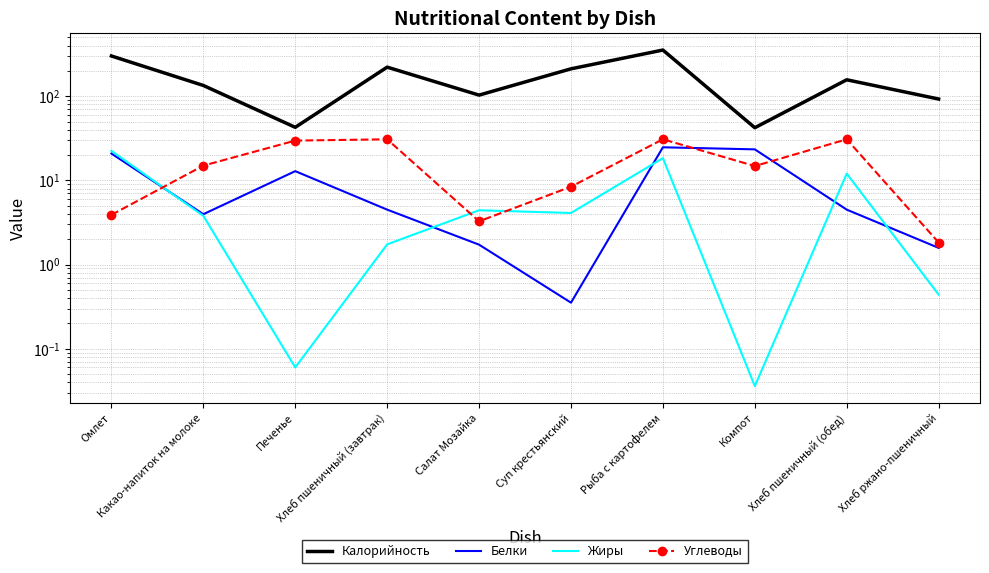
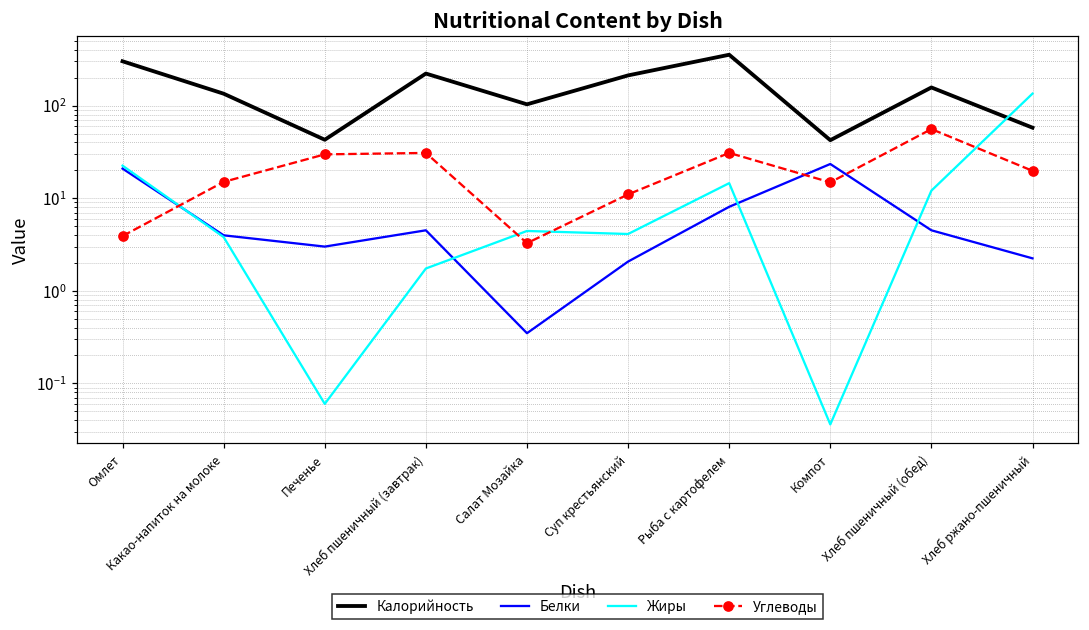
  {
    "Калорийность": {
      "Омлет": 300,
      "Какао-напиток на молоке": 130,
      "Печенье": 40,
      "Хлеб пшеничный (завтрак)": 220,
      "Салат Мозайка": 100,
      "Суп крестьянский": 210,
      "Рыба с картофелем": 350,
      "Компот": 40,
      "Хлеб пшеничный (обед)": 160,
-     "Хлеб ржано-пшеничный": 90
+     "Хлеб ржано-пшеничный": 60
    },
    "Белки": {
      "Омлет": 21,
-     "Печенье": 13,
+     "Печенье": 3.0,
      "Хлеб пшеничный (завтрак)": 5,
-     "Салат Мозайка": 1.7,
-     "Суп крестьянский": 0.35,
-     "Рыба с картофелем": 25,
+     "Салат Мозайка": 0.35,
+     "Суп крестьянский": 2.1,
+     "Рыба с картофелем": 8,
      "Компот": 23,
      "Хлеб пшеничный (обед)": 5,
-     "Хлеб ржано-пшеничный": 1.6
+     "Хлеб ржано-пшеничный": 2.2
    },
    "Жиры": {
      "Омлет": 22,
      "Печенье": 0.06,
      "Хлеб пшеничный (завтрак)": 1.7,
      "Салат Мозайка": 4,
      "Суп крестьянский": 4,
-     "Рыба с картофелем": 18,
+     "Рыба с картофелем": 15,
      "Компот": 0.036,
      "Хлеб пшеничный (обед)": 12,
-     "Хлеб ржано-пшеничный": 0.4
+     "Хлеб ржано-пшеничный": 130
    },
    "Углеводы": {
      "Омлет": 4,
      "Какао-напиток на молоке": 15,
      "Печенье": 30,
      "Хлеб пшеничный (завтрак)": 31,
      "Салат Мозайка": 3.3,
-     "Суп крестьянский": 8,
+     "Суп крестьянский": 11,
      "Рыба с картофелем": 31,
      "Компот": 15,
-     "Хлеб пшеничный (обед)": 31,
-     "Хлеб ржано-пшеничный": 1.8
+     "Хлеб пшеничный (обед)": 60,
+     "Хлеб ржано-пшеничный": 20
    }
  }
